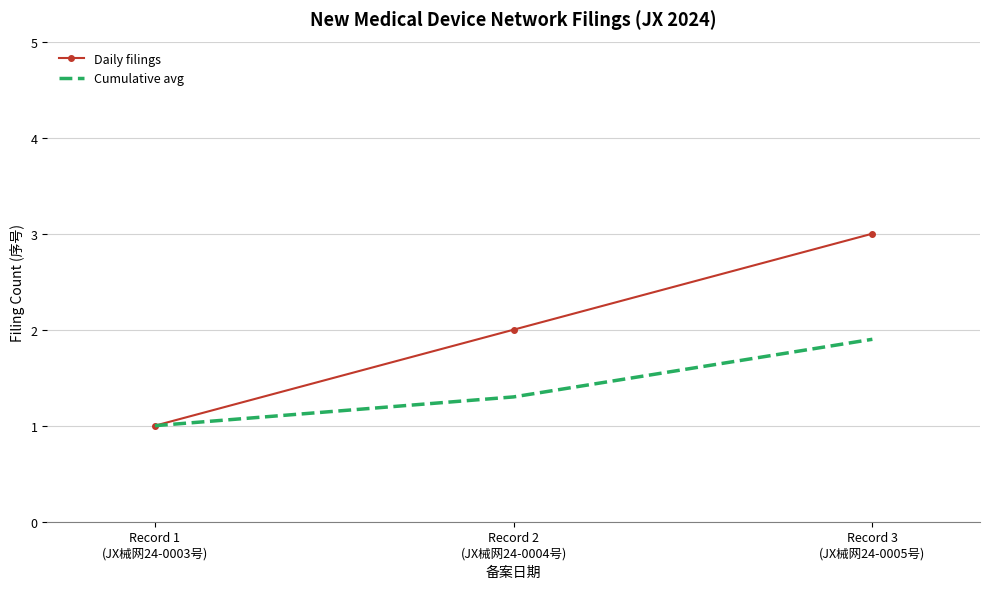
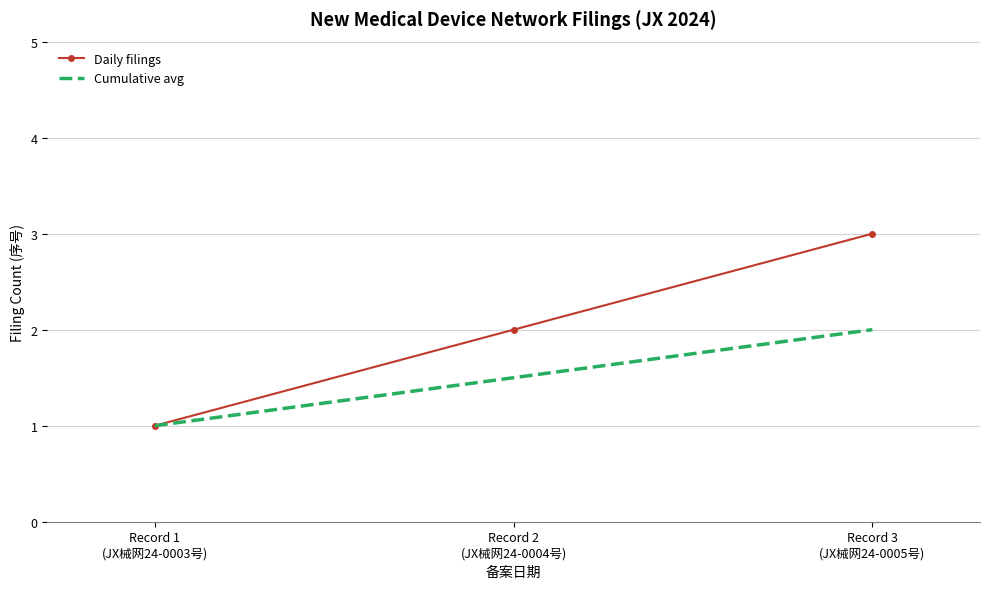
  {
    "Daily filings": {
      "Record 2 (JX械网24-0004号)": 2.0,
      "Record 3 (JX械网24-0005号)": 3.0
    },
    "Cumulative avg": {
-     "Record 2 (JX械网24-0004号)": 1.3,
-     "Record 3 (JX械网24-0005号)": 1.9
+     "Record 2 (JX械网24-0004号)": 1.5,
+     "Record 3 (JX械网24-0005号)": 2.0
    }
  }
